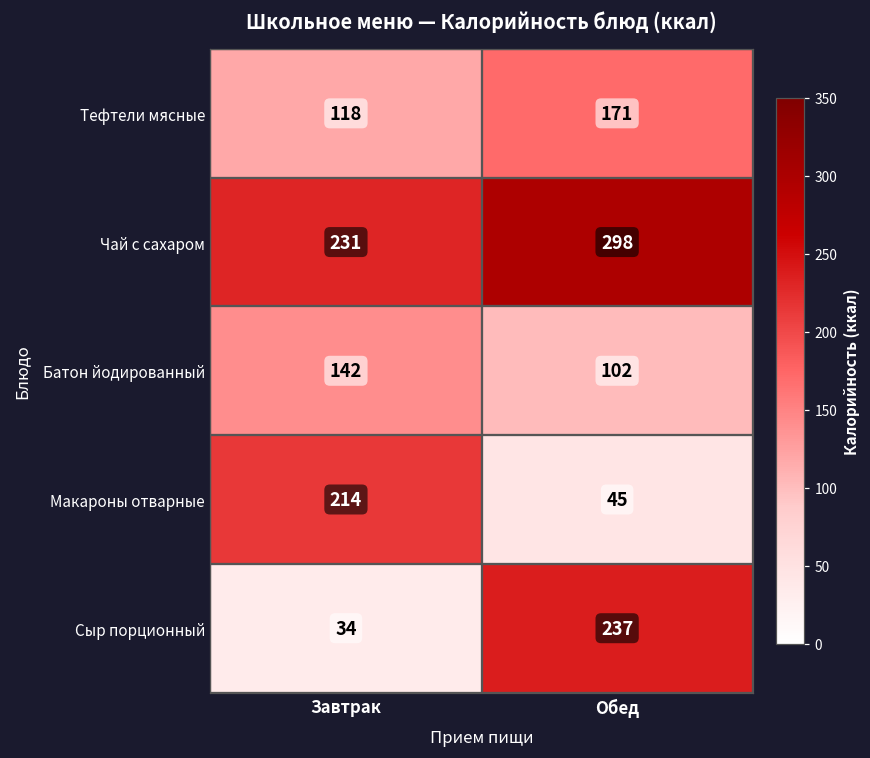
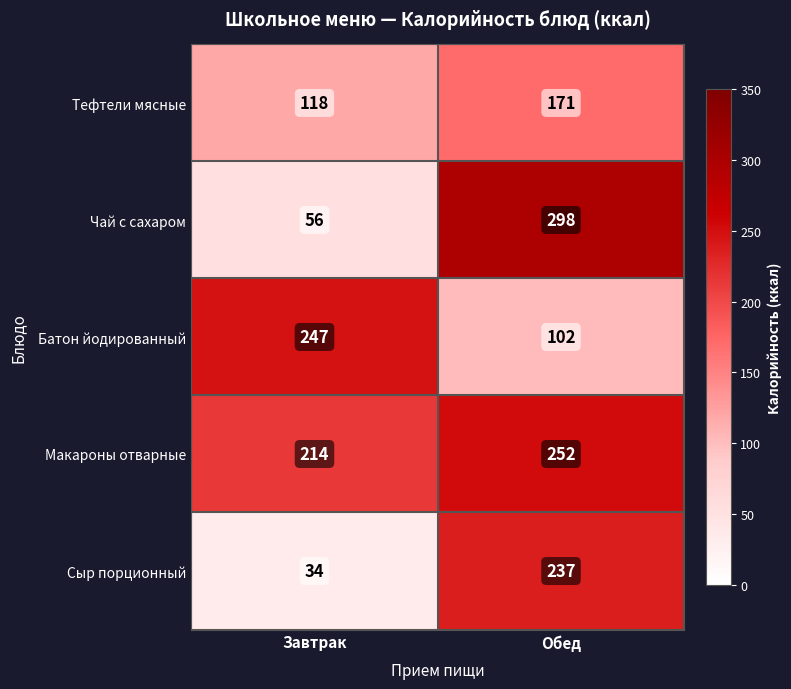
  {
    "Чай с сахаром": {
-     "Завтрак": 231
+     "Завтрак": 56
    },
    "Батон йодированный": {
-     "Завтрак": 142
+     "Завтрак": 247
    },
    "Макароны отварные": {
-     "Обед": 45
+     "Обед": 252
    }
  }
